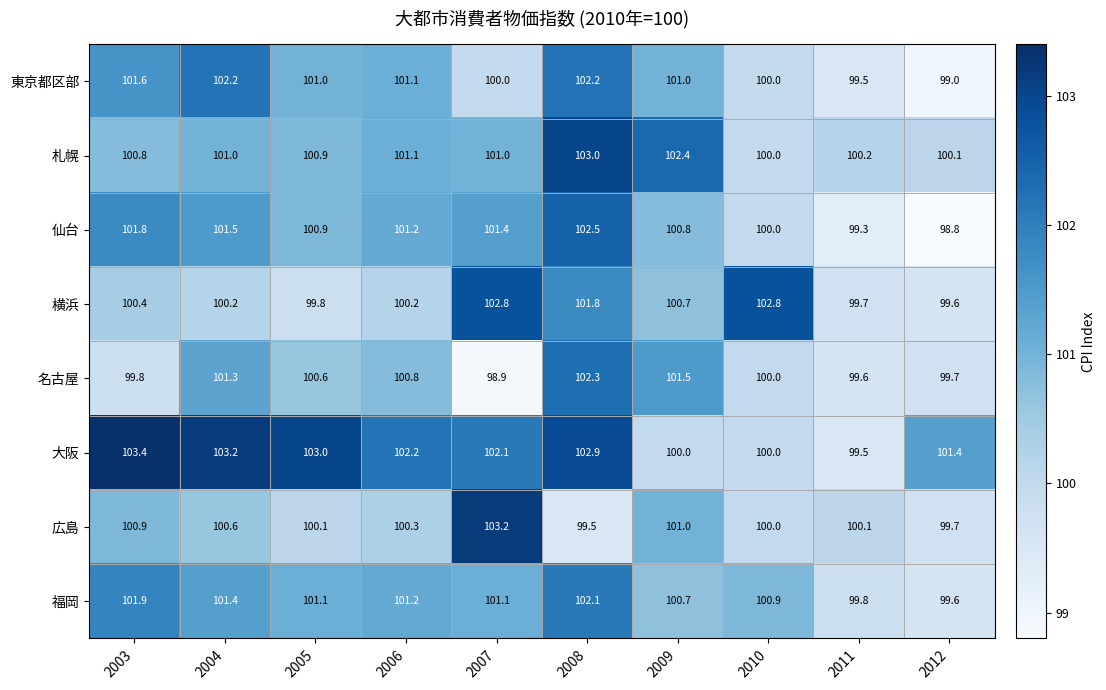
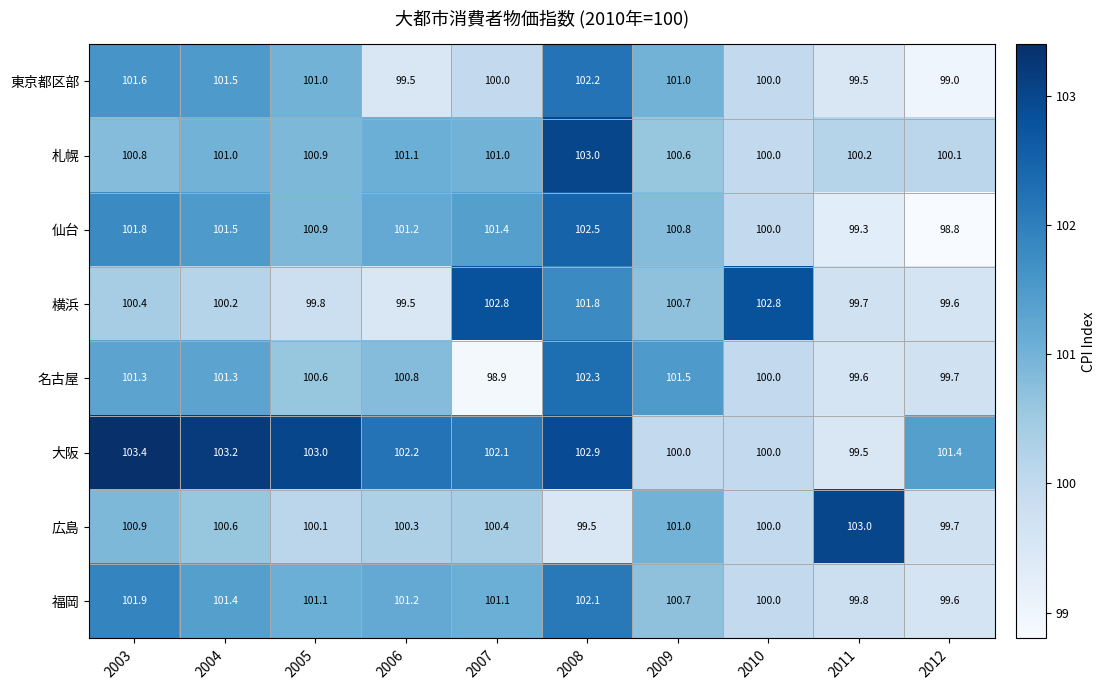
  {
    "東京都区部": {
      "2003": 101.6,
-     "2004": 102.2,
+     "2004": 101.5,
      "2005": 101.0,
-     "2006": 101.1,
+     "2006": 99.5,
      "2007": 100.0,
      "2008": 102.2,
      "2009": 101.0,
      "2010": 100.0,
      "2011": 99.5,
      "2012": 99.0
    },
    "札幌": {
      "2003": 100.8,
      "2004": 101.0,
      "2005": 100.9,
      "2006": 101.1,
      "2007": 101.0,
      "2008": 103.0,
-     "2009": 102.4,
+     "2009": 100.6,
      "2010": 100.0,
      "2011": 100.2,
      "2012": 100.1
    },
    "仙台": {
      "2003": 101.8,
      "2004": 101.5,
      "2005": 100.9,
      "2006": 101.2,
      "2007": 101.4,
      "2008": 102.5,
      "2009": 100.8,
      "2010": 100.0,
      "2011": 99.3,
      "2012": 98.8
    },
    "横浜": {
      "2003": 100.4,
      "2004": 100.2,
      "2005": 99.8,
-     "2006": 100.2,
+     "2006": 99.5,
      "2007": 102.8,
      "2008": 101.8,
      "2009": 100.7,
      "2010": 102.8,
      "2011": 99.7,
      "2012": 99.6
    },
    "名古屋": {
-     "2003": 99.8,
+     "2003": 101.3,
      "2004": 101.3,
      "2005": 100.6,
      "2006": 100.8,
      "2007": 98.9,
      "2008": 102.3,
      "2009": 101.5,
      "2010": 100.0,
      "2011": 99.6,
      "2012": 99.7
    },
    "大阪": {
      "2003": 103.4,
      "2004": 103.2,
      "2005": 103.0,
      "2006": 102.2,
      "2007": 102.1,
      "2008": 102.9,
      "2009": 100.0,
      "2010": 100.0,
      "2011": 99.5,
      "2012": 101.4
    },
    "広島": {
      "2003": 100.9,
      "2004": 100.6,
      "2005": 100.1,
      "2006": 100.3,
-     "2007": 103.2,
+     "2007": 100.4,
      "2008": 99.5,
      "2009": 101.0,
      "2010": 100.0,
-     "2011": 100.1,
+     "2011": 103.0,
      "2012": 99.7
    },
    "福岡": {
      "2003": 101.9,
      "2004": 101.4,
      "2005": 101.1,
      "2006": 101.2,
      "2007": 101.1,
      "2008": 102.1,
      "2009": 100.7,
-     "2010": 100.9,
+     "2010": 100.0,
      "2011": 99.8,
      "2012": 99.6
    }
  }
